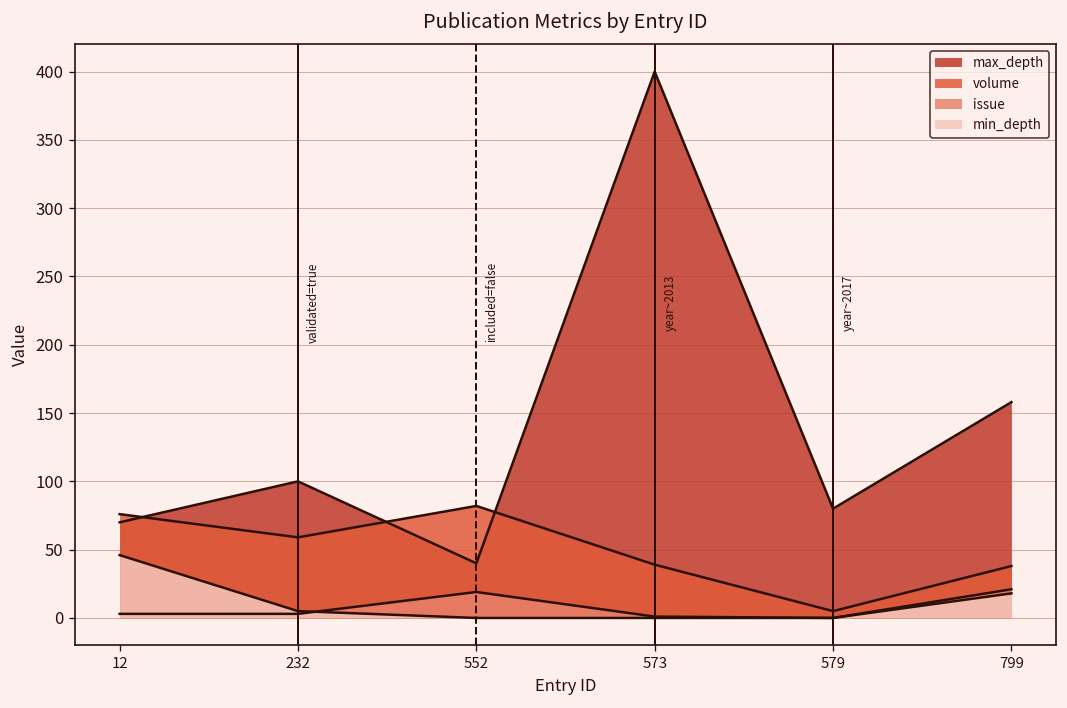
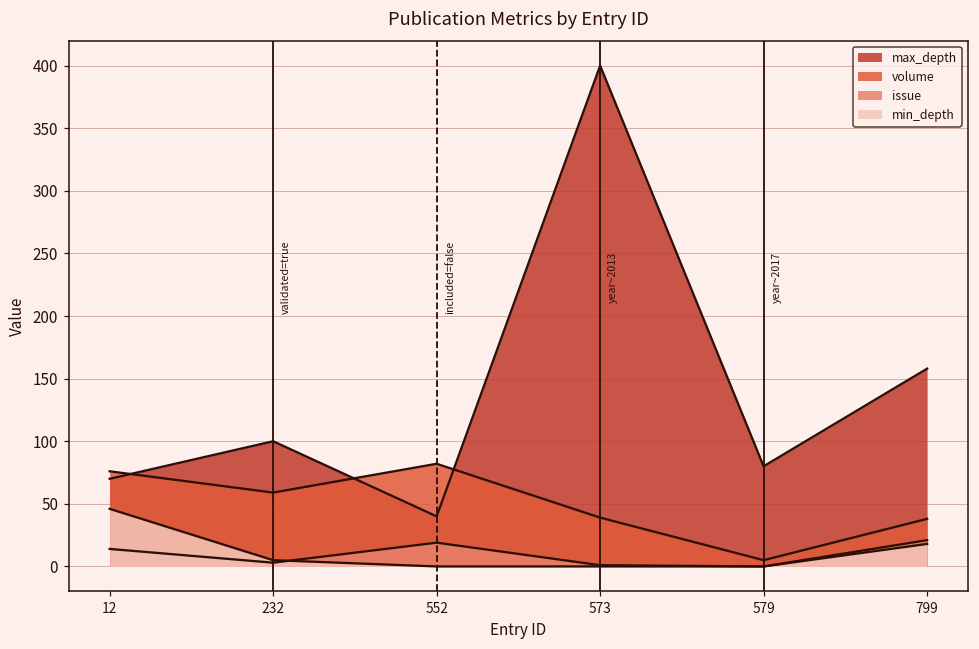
  {
    "issue": {
-     "12": 3,
+     "12": 14,
      "552": 19,
      "799": 21
    },
    "min_depth": {
      "12": 46,
      "552": 0,
      "799": 18
    }
  }
